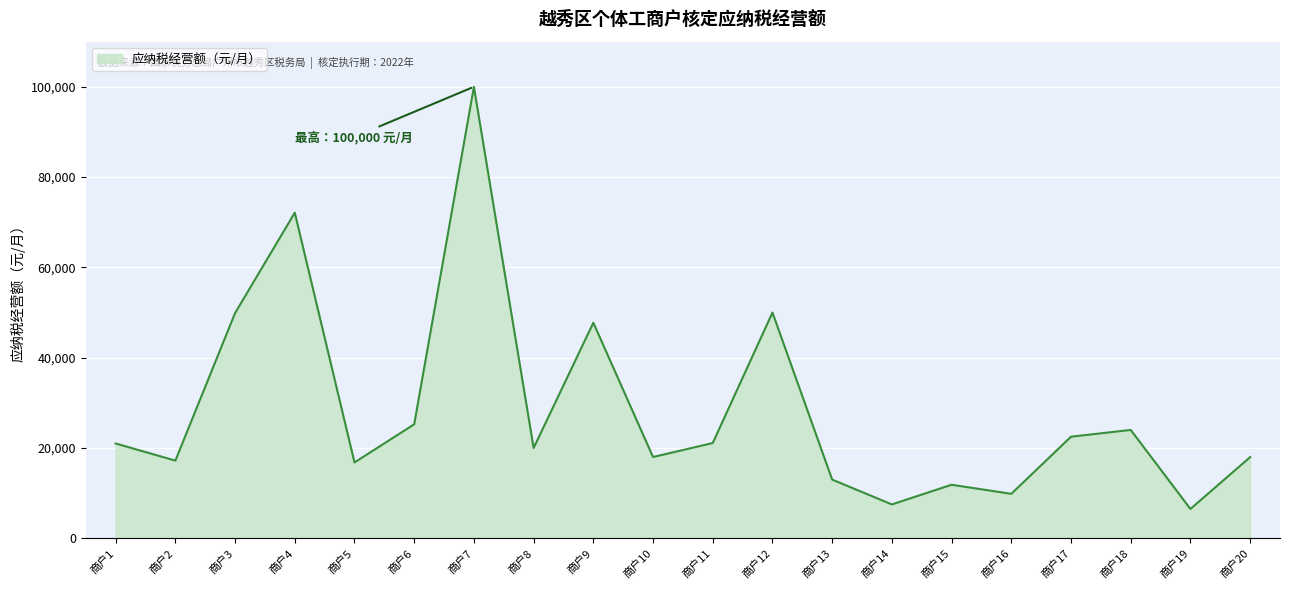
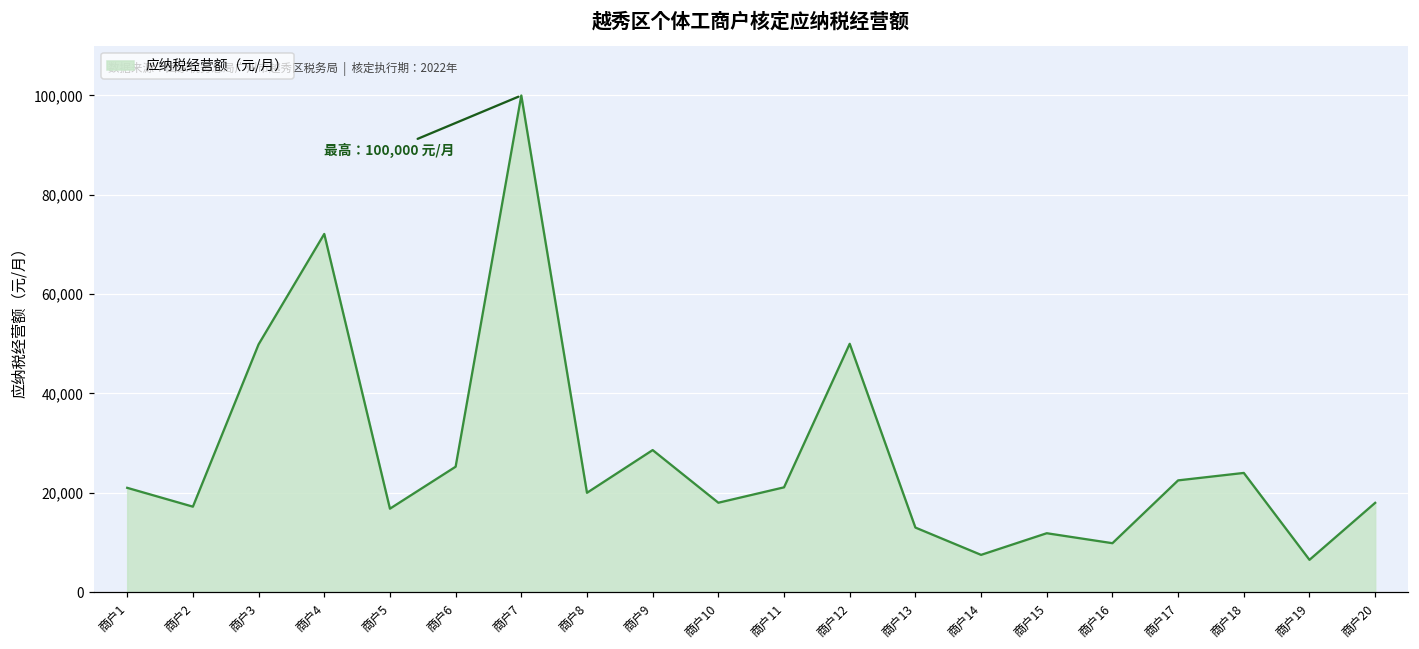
  {
    "商户1": "21,000",
    "商户2": "17,000",
    "商户3": "50,000",
    "商户4": "72,000",
    "商户5": "17,000",
    "商户6": "25,000",
    "商户8": "20,000",
-   "商户9": "48,000",
+   "商户9": "29,000",
    "商户10": "18,000",
    "商户11": "21,000",
    "商户12": "50,000",
    "商户13": "13,000",
    "商户14": "8,000",
    "商户15": "12,000",
    "商户16": "10,000",
    "商户17": "23,000",
    "商户18": "24,000",
    "商户19": "7,000",
    "商户20": "18,000"
  }
